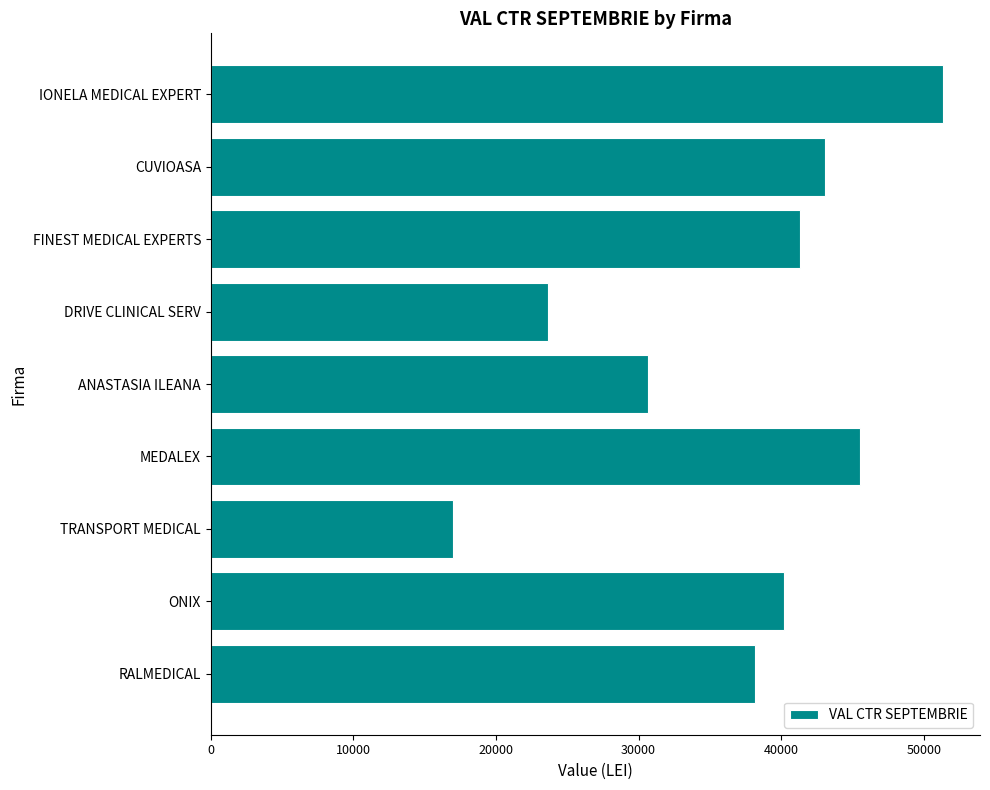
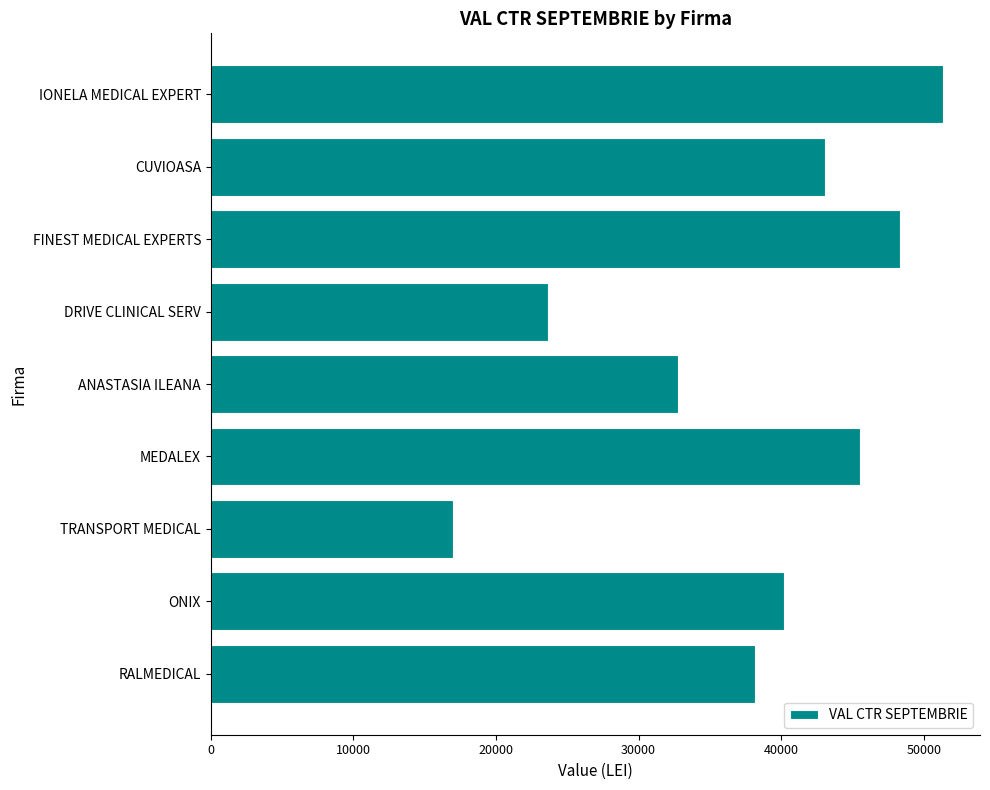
  {
    "IONELA MEDICAL EXPERT": 51400,
    "CUVIOASA": 43000,
-   "FINEST MEDICAL EXPERTS": 41300,
+   "FINEST MEDICAL EXPERTS": 48300,
    "DRIVE CLINICAL SERV": 23600,
-   "ANASTASIA ILEANA": 30700,
+   "ANASTASIA ILEANA": 32800,
    "MEDALEX": 45500,
    "TRANSPORT MEDICAL": 17000,
    "ONIX": 40200,
    "RALMEDICAL": 38200
  }
